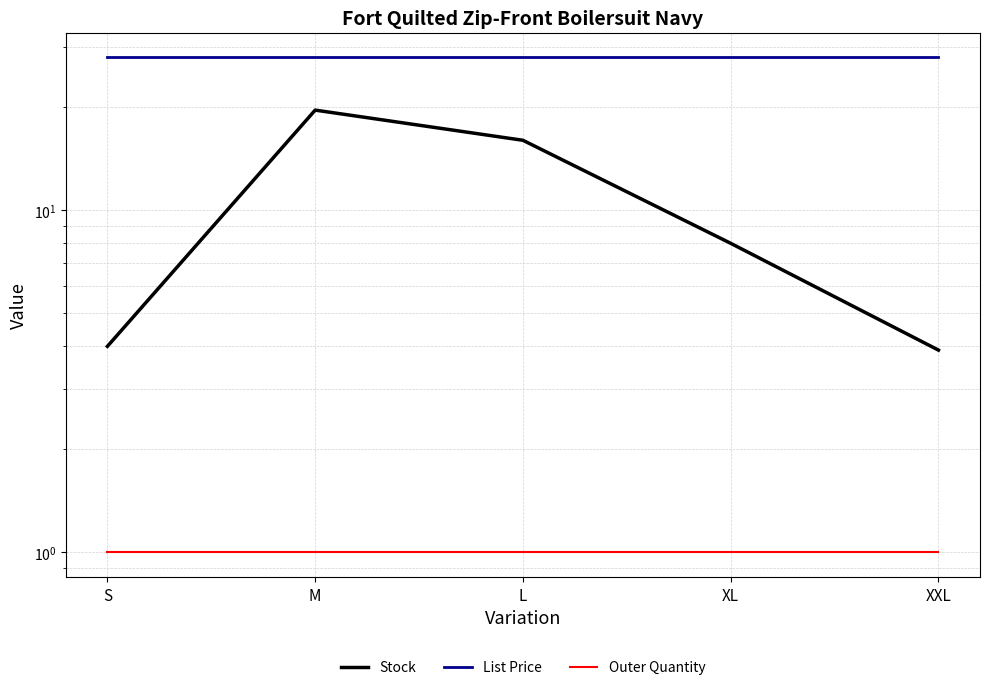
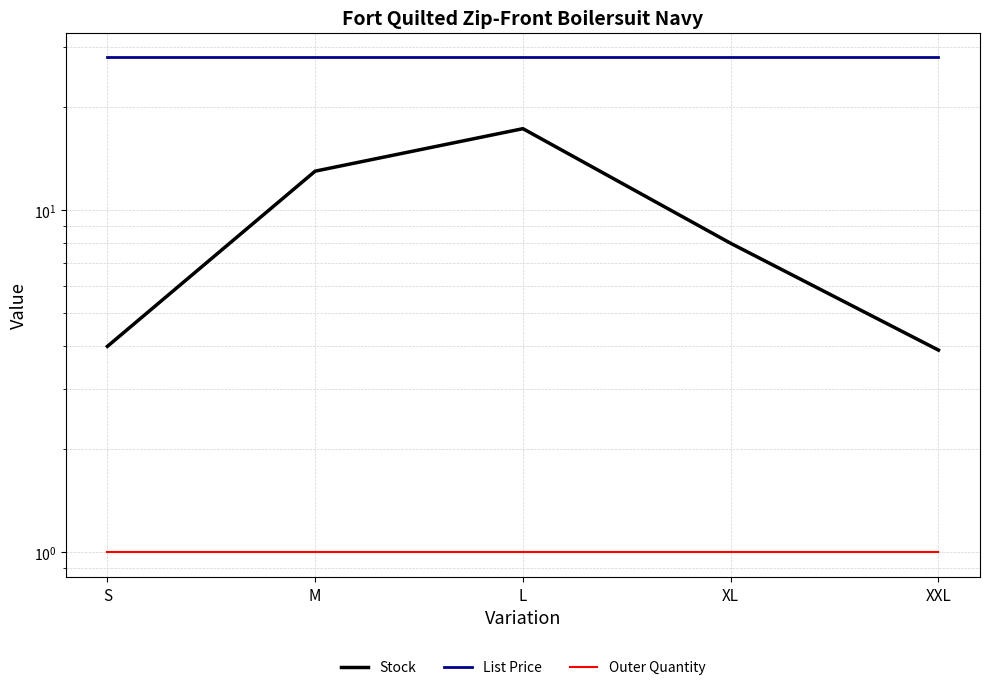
  {
    "Stock": {
      "S": 4.0,
-     "M": 20,
-     "L": 16,
+     "M": 13.0,
+     "L": 17,
      "XL": 8.0,
      "XXL": 3.9
    },
    "List Price": {
      "S": 28,
      "M": 28,
      "L": 28,
      "XL": 28,
      "XXL": 28
    },
    "Outer Quantity": {
      "S": 1.0,
      "M": 1.0,
      "L": 1.0,
      "XL": 1.0,
      "XXL": 1.0
    }
  }
